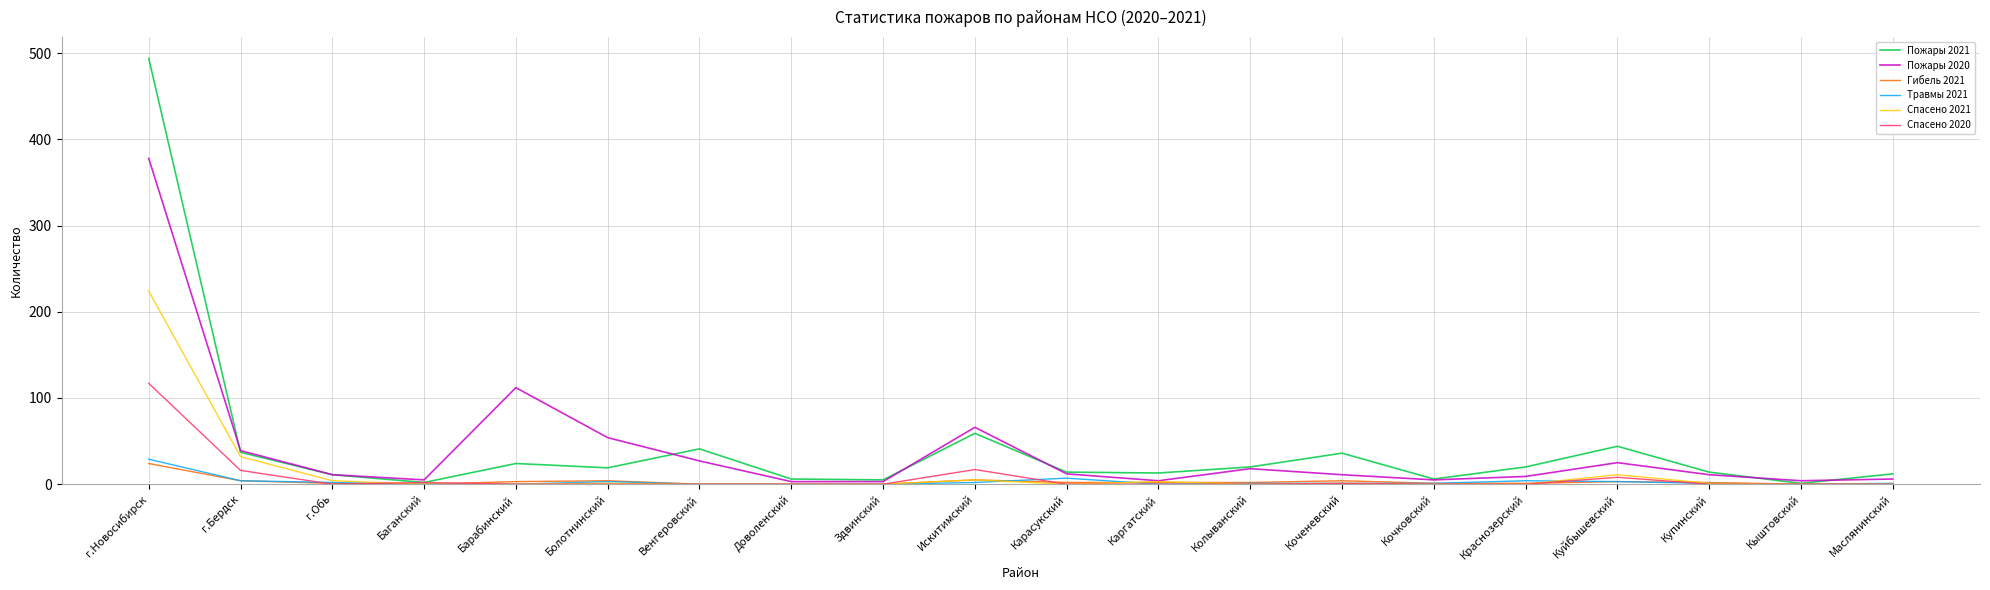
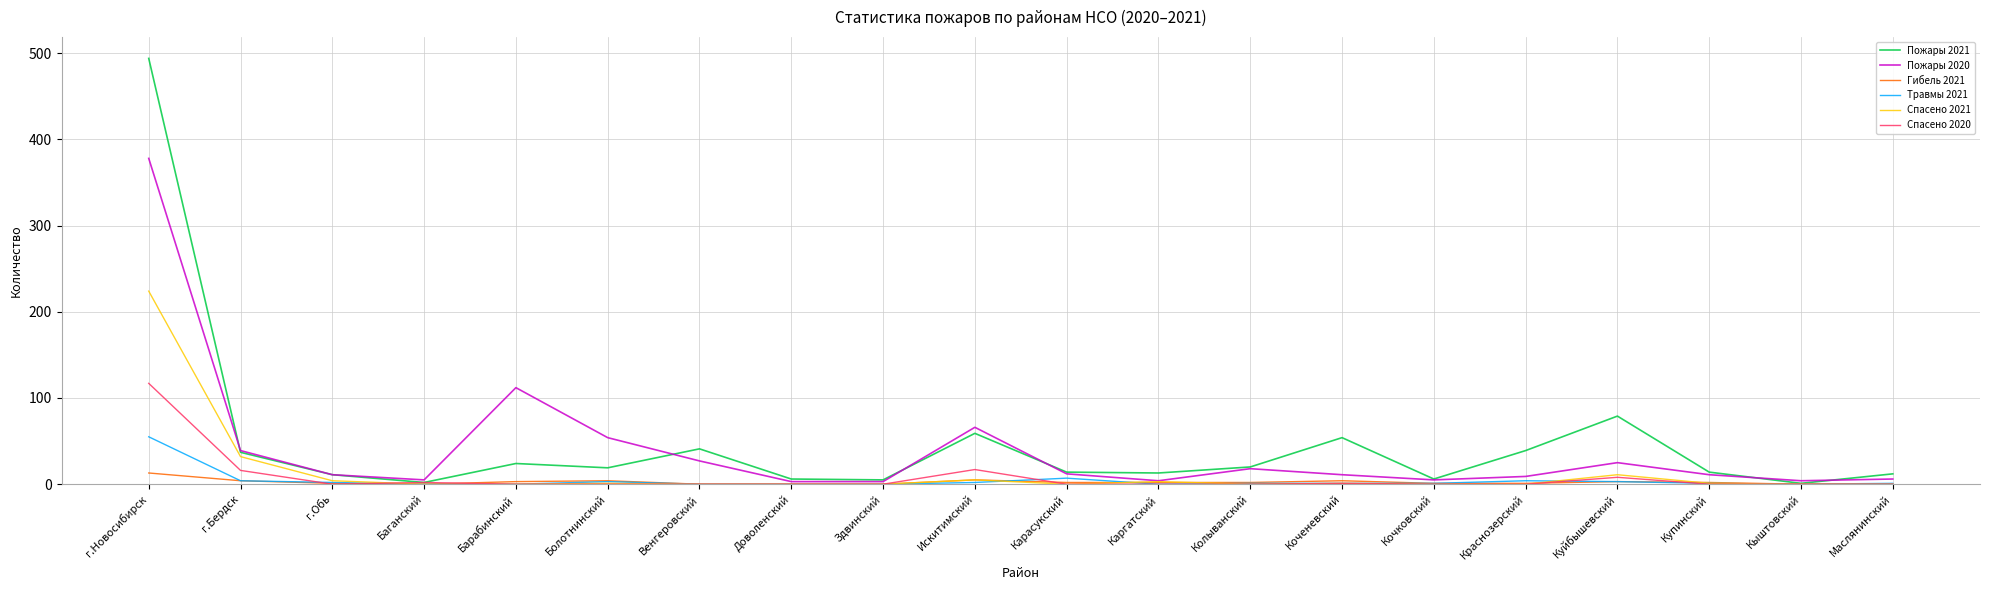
  {
    "Пожары 2021": {
      "г.Новосибирск": 490,
      "Барабинский": 20,
      "Болотнинский": 20,
      "Венгеровский": 40,
      "Доволенский": 10,
      "Искитимский": 60,
      "Каргатский": 10,
-     "Коченевский": 40,
-     "Краснозерский": 20,
-     "Куйбышевский": 40,
+     "Коченевский": 50,
+     "Краснозерский": 40,
+     "Куйбышевский": 80,
      "Купинский": 10,
      "Маслянинский": 10
    },
    "Пожары 2020": {
      "г.Новосибирск": 380,
      "Баганский": 10,
      "Барабинский": 110,
      "Болотнинский": 50,
      "Венгеровский": 30,
      "Доволенский": 0,
      "Искитимский": 70,
      "Коченевский": 10,
      "Краснозерский": 10,
      "Куйбышевский": 30,
      "Купинский": 10,
      "Кыштовский": 0,
      "Маслянинский": 10
    },
    "Гибель 2021": {
-     "г.Новосибирск": 20,
+     "г.Новосибирск": 10,
      "Барабинский": 0,
      "Коченевский": 0
    },
    "Травмы 2021": {
-     "г.Новосибирск": 30,
+     "г.Новосибирск": 60,
      "Искитимский": 0,
      "Карасукский": 10,
      "Краснозерский": 0
    },
    "Спасено 2021": {
      "г.Новосибирск": 220,
      "г.Бердск": 30,
      "Куйбышевский": 10
    },
    "Спасено 2020": {
      "г.Новосибирск": 120,
      "г.Бердск": 20,
      "Искитимский": 20,
      "Куйбышевский": 10
    }
  }
